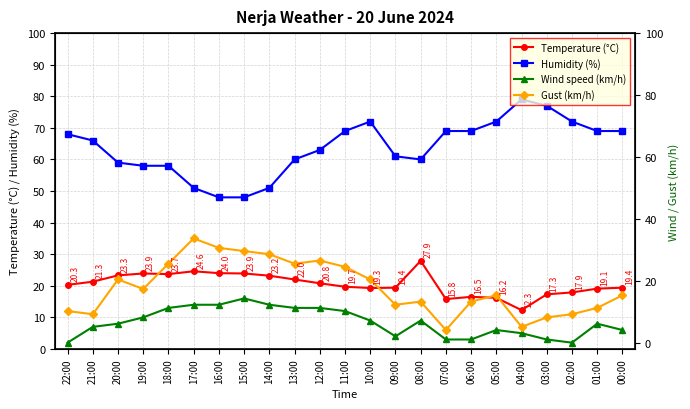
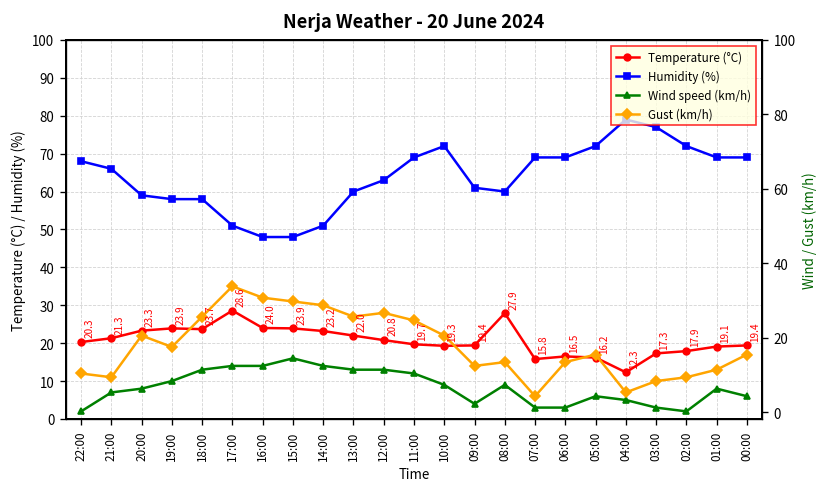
  {
    "Temperature (°C)": {
      "22:00": 20.3,
      "21:00": 21.3,
      "20:00": 23.3,
      "19:00": 23.9,
      "18:00": 23.7,
-     "17:00": 24.6,
+     "17:00": 28.6,
      "16:00": 24.0,
      "15:00": 23.9,
      "14:00": 23.2,
      "13:00": 22.0,
      "12:00": 20.8,
      "11:00": 19.7,
      "10:00": 19.3,
      "09:00": 19.4,
      "08:00": 27.9,
      "07:00": 15.8,
      "06:00": 16.5,
      "04:00": 12.3,
      "03:00": 17.3,
      "02:00": 17.9,
      "01:00": 19.1,
      "00:00": 19.4
    }
  }
